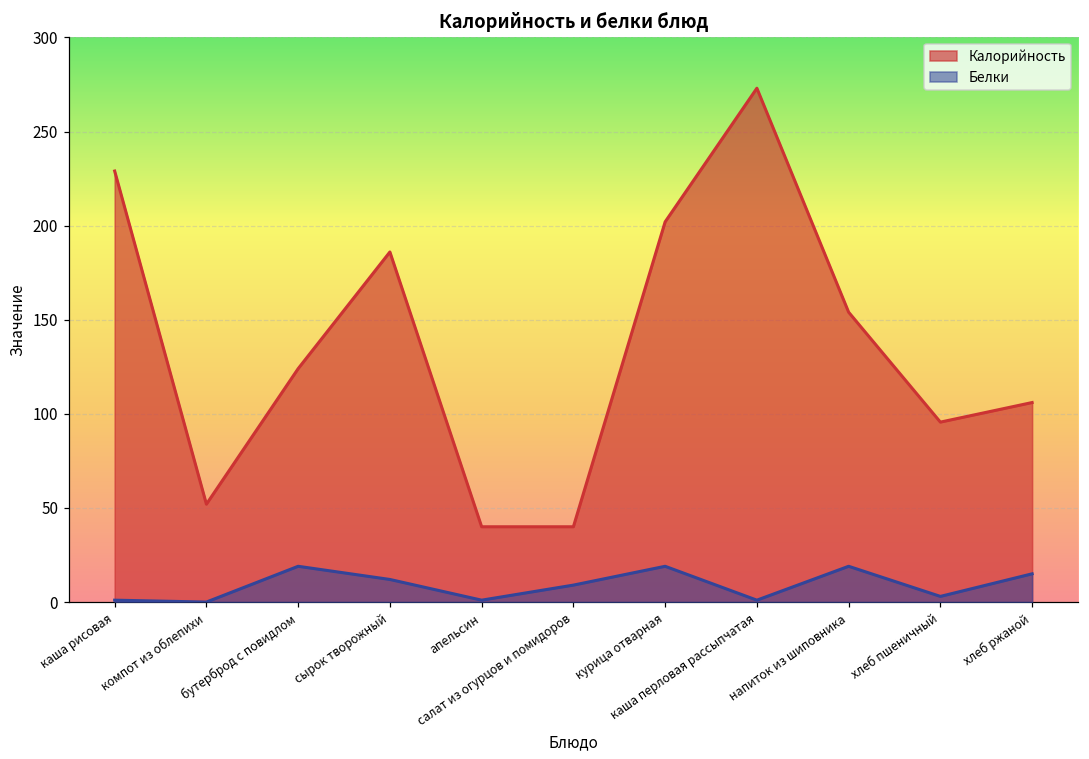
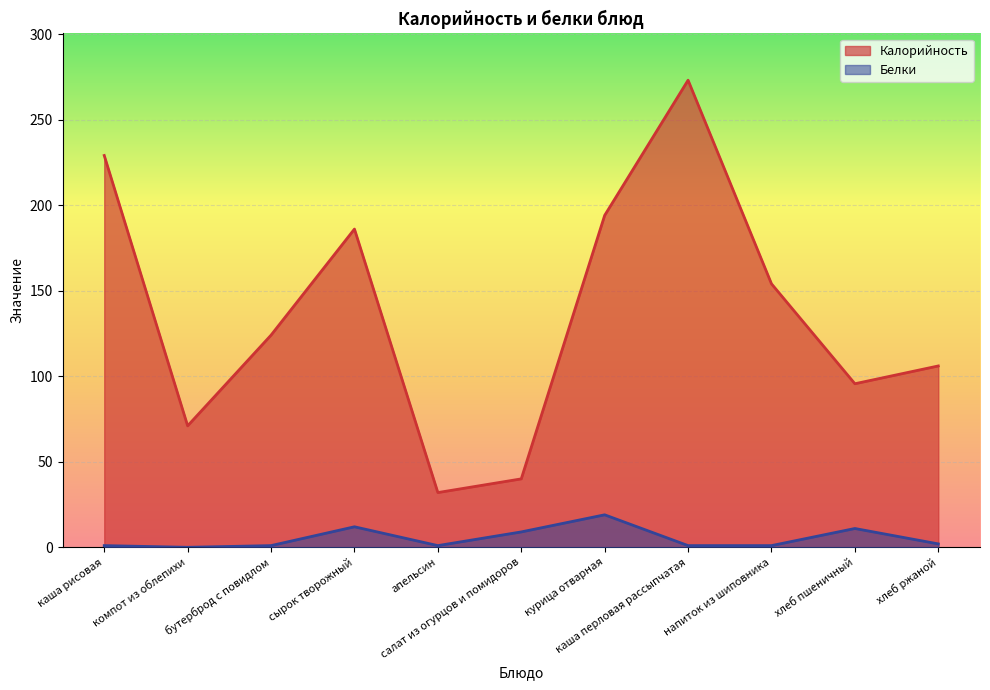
  {
    "Калорийность": {
      "каша рисовая": 229,
-     "компот из облепихи": 52,
+     "компот из облепихи": 71,
      "бутерброд с повидлом": 124,
      "сырок творожный": 186,
-     "апельсин": 40,
+     "апельсин": 32,
      "салат из огурцов и помидоров": 40,
-     "курица отварная": 202,
+     "курица отварная": 194,
      "каша перловая рассыпчатая": 273,
      "напиток из шиповника": 154,
      "хлеб пшеничный": 96,
      "хлеб ржаной": 106
    },
    "Белки": {
      "каша рисовая": 1,
      "компот из облепихи": 0,
-     "бутерброд с повидлом": 19,
+     "бутерброд с повидлом": 1,
      "сырок творожный": 12,
      "апельсин": 1,
      "салат из огурцов и помидоров": 9,
      "курица отварная": 19,
      "каша перловая рассыпчатая": 1,
-     "напиток из шиповника": 19,
-     "хлеб пшеничный": 3,
-     "хлеб ржаной": 15
+     "напиток из шиповника": 1,
+     "хлеб пшеничный": 11,
+     "хлеб ржаной": 2
    }
  }
